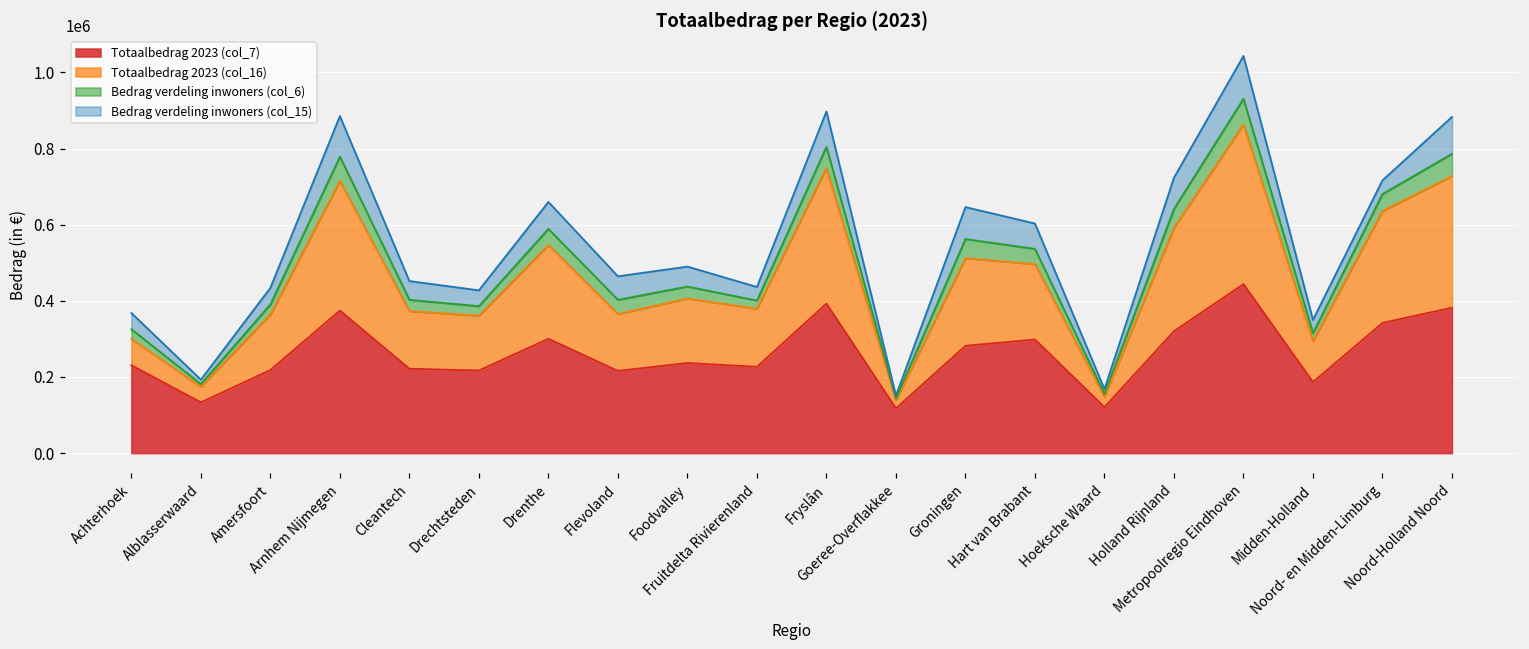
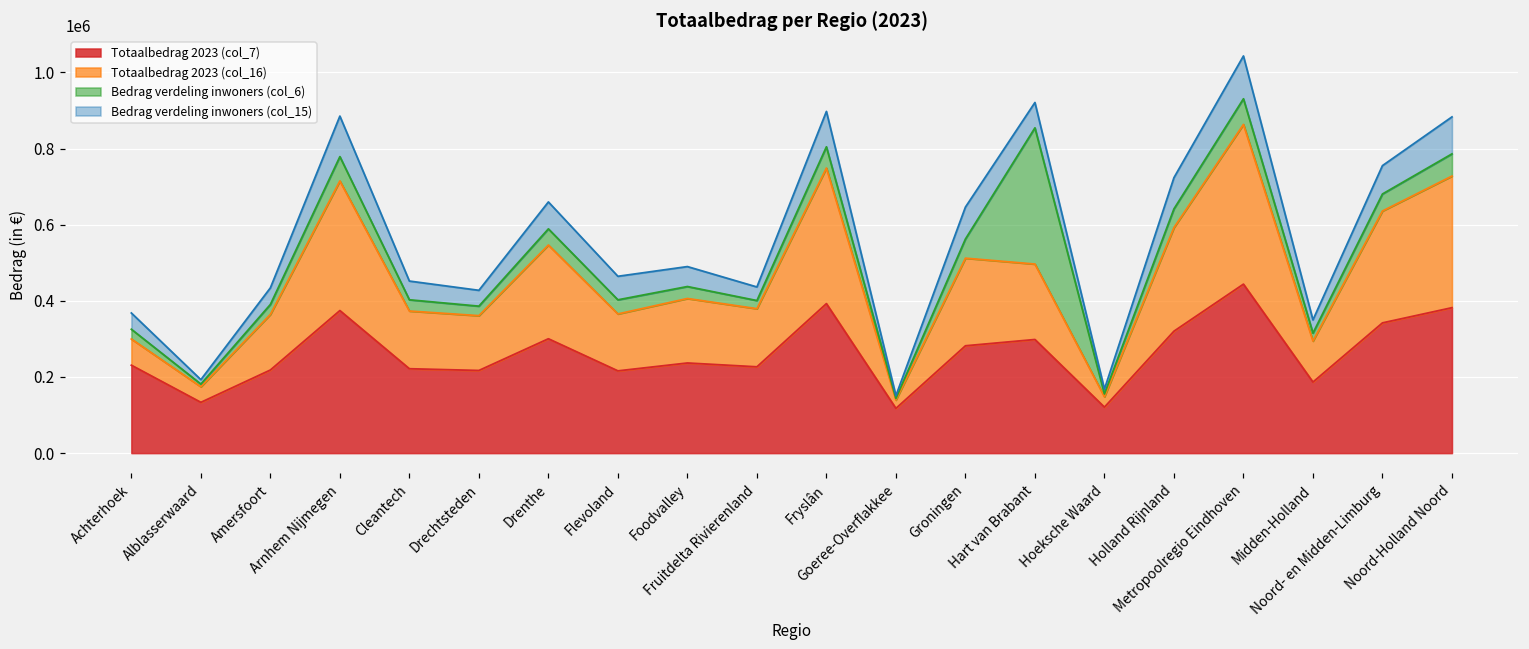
  {
    "Totaalbedrag 2023 (col_7)": {
      "Achterhoek": 230000,
      "Alblasserwaard": 130000,
      "Amersfoort": 220000,
      "Arnhem Nijmegen": 370000,
      "Cleantech": 220000,
      "Drechtsteden": 220000,
      "Drenthe": 300000,
      "Flevoland": 220000,
      "Foodvalley": 240000,
      "Fruitdelta Rivierenland": 230000,
      "Fryslân": 390000,
      "Goeree-Overflakkee": 120000,
      "Groningen": 280000,
      "Hart van Brabant": 300000,
      "Hoeksche Waard": 120000,
      "Holland Rijnland": 320000,
      "Metropoolregio Eindhoven": 440000,
      "Midden-Holland": 190000,
      "Noord- en Midden-Limburg": 340000,
      "Noord-Holland Noord": 380000
    },
    "Totaalbedrag 2023 (col_16)": {
      "Achterhoek": 70000,
      "Amersfoort": 150000,
      "Arnhem Nijmegen": 340000,
      "Cleantech": 150000,
      "Drechtsteden": 140000,
      "Drenthe": 250000,
      "Flevoland": 150000,
      "Foodvalley": 170000,
      "Fruitdelta Rivierenland": 150000,
      "Fryslân": 360000,
      "Groningen": 230000,
      "Hart van Brabant": 200000,
      "Hoeksche Waard": 30000,
      "Holland Rijnland": 270000,
      "Metropoolregio Eindhoven": 420000,
      "Midden-Holland": 110000,
      "Noord- en Midden-Limburg": 290000,
      "Noord-Holland Noord": 350000
    },
    "Bedrag verdeling inwoners (col_6)": {
      "Achterhoek": 30000,
      "Amersfoort": 30000,
      "Arnhem Nijmegen": 60000,
      "Cleantech": 30000,
      "Drechtsteden": 20000,
      "Drenthe": 40000,
      "Flevoland": 40000,
      "Foodvalley": 30000,
      "Fruitdelta Rivierenland": 20000,
      "Fryslân": 60000,
      "Groningen": 50000,
-     "Hart van Brabant": 40000,
+     "Hart van Brabant": 360000,
      "Hoeksche Waard": 10000,
      "Holland Rijnland": 50000,
      "Metropoolregio Eindhoven": 70000,
      "Midden-Holland": 20000,
      "Noord- en Midden-Limburg": 40000,
      "Noord-Holland Noord": 60000
    },
    "Bedrag verdeling inwoners (col_15)": {
      "Achterhoek": 40000,
      "Alblasserwaard": 10000,
      "Amersfoort": 40000,
      "Arnhem Nijmegen": 110000,
      "Cleantech": 50000,
      "Drechtsteden": 40000,
      "Drenthe": 70000,
      "Flevoland": 60000,
      "Foodvalley": 50000,
      "Fruitdelta Rivierenland": 40000,
      "Fryslân": 90000,
      "Groningen": 80000,
      "Hart van Brabant": 70000,
      "Hoeksche Waard": 10000,
      "Holland Rijnland": 80000,
      "Metropoolregio Eindhoven": 110000,
      "Midden-Holland": 30000,
-     "Noord- en Midden-Limburg": 40000,
+     "Noord- en Midden-Limburg": 70000,
      "Noord-Holland Noord": 100000
    }
  }
